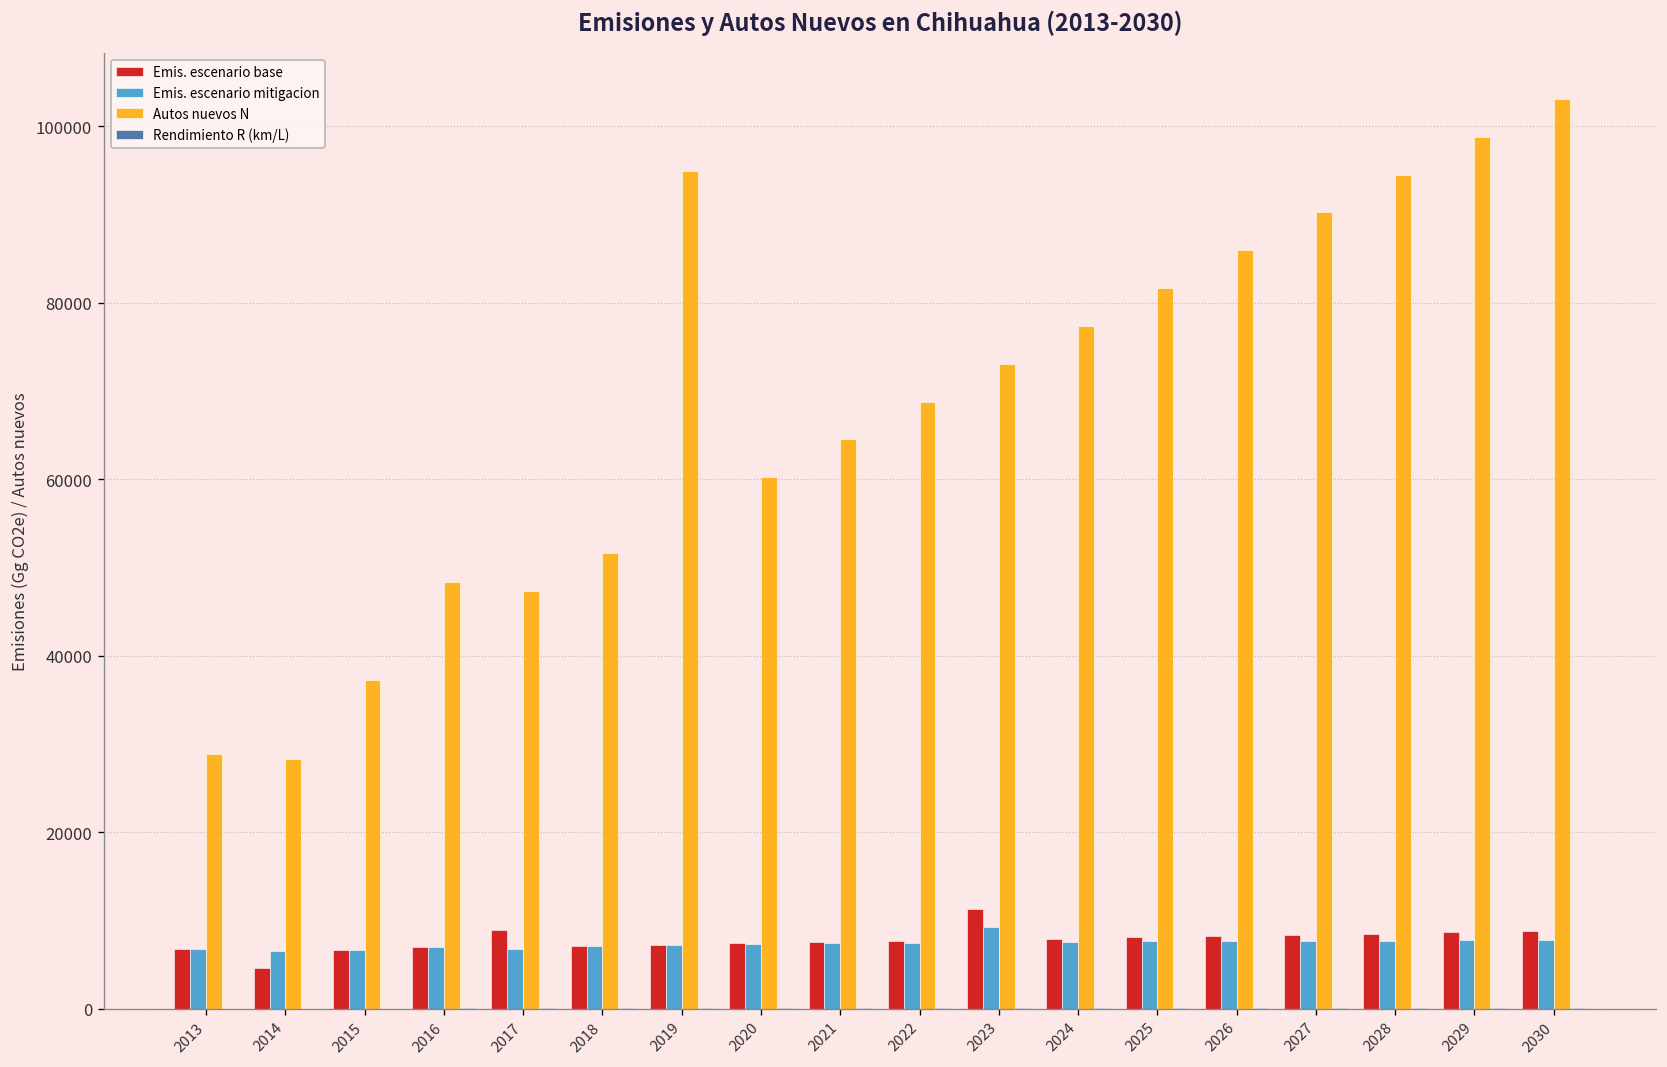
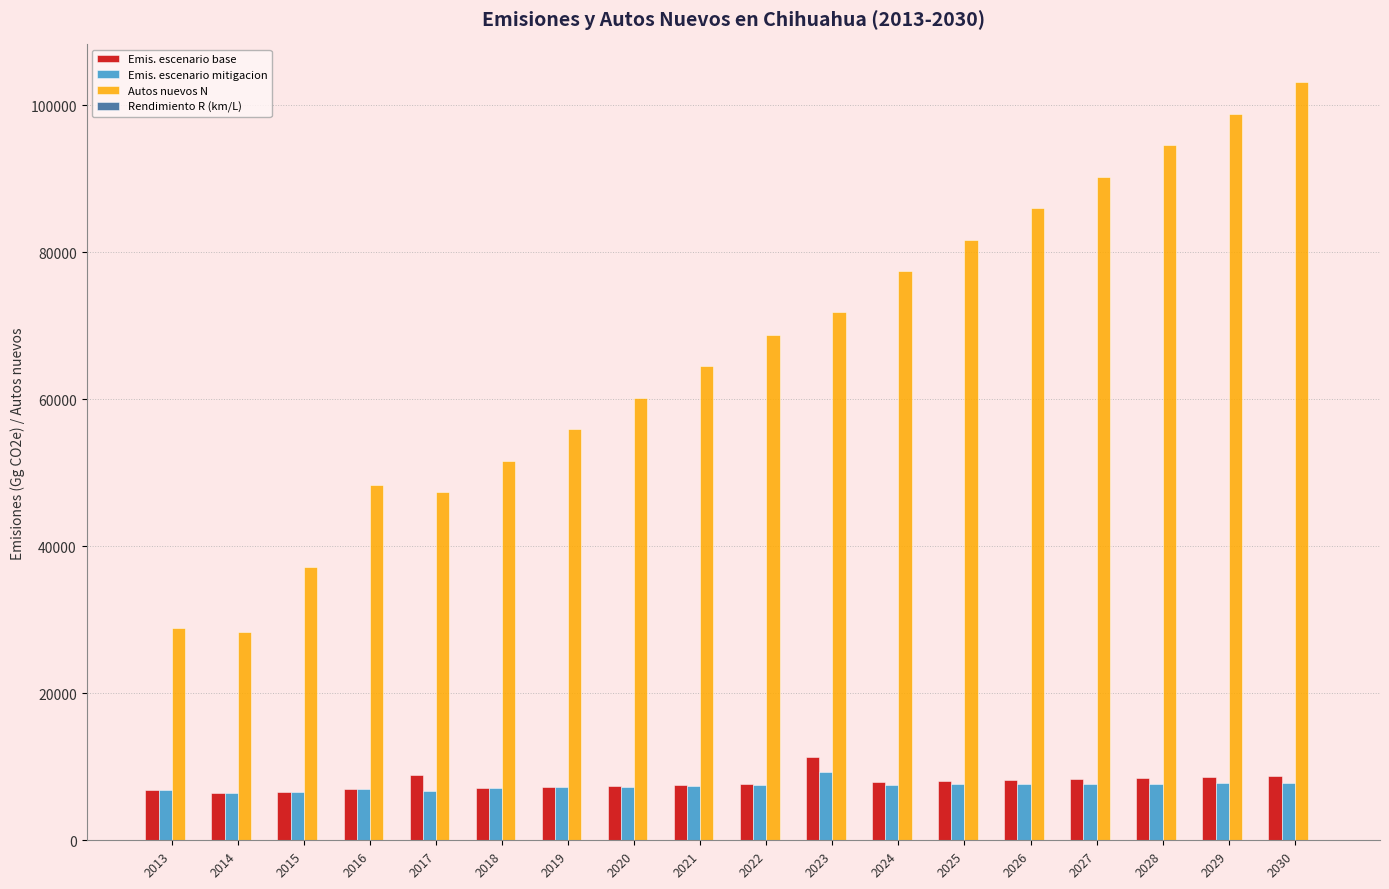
  {
    "Emis. escenario base": {
      "2013": 7000,
-     "2014": 5000,
+     "2014": 6000,
      "2015": 7000,
      "2016": 7000,
      "2017": 9000,
      "2018": 7000,
      "2019": 7000,
      "2020": 7000,
      "2021": 8000,
      "2022": 8000,
      "2023": 11000,
      "2024": 8000,
      "2025": 8000,
      "2026": 8000,
      "2027": 8000,
      "2028": 8000,
      "2029": 9000,
      "2030": 9000
    },
    "Emis. escenario mitigacion": {
      "2013": 7000,
      "2014": 6000,
      "2015": 7000,
      "2016": 7000,
      "2017": 7000,
      "2018": 7000,
      "2019": 7000,
      "2020": 7000,
      "2021": 7000,
      "2022": 7000,
      "2023": 9000,
      "2024": 8000,
      "2025": 8000,
      "2026": 8000,
      "2027": 8000,
      "2028": 8000,
      "2029": 8000,
      "2030": 8000
    },
    "Autos nuevos N": {
      "2013": 29000,
      "2014": 28000,
      "2015": 37000,
      "2016": 48000,
      "2017": 47000,
      "2018": 52000,
-     "2019": 95000,
+     "2019": 56000,
      "2020": 60000,
      "2021": 65000,
      "2022": 69000,
-     "2023": 73000,
+     "2023": 72000,
      "2024": 77000,
      "2025": 82000,
      "2026": 86000,
      "2027": 90000,
      "2028": 95000,
      "2029": 99000,
      "2030": 103000
    },
    "Rendimiento R (km/L)": {
      "2013": 0,
      "2014": 0,
      "2015": 0
    }
  }
